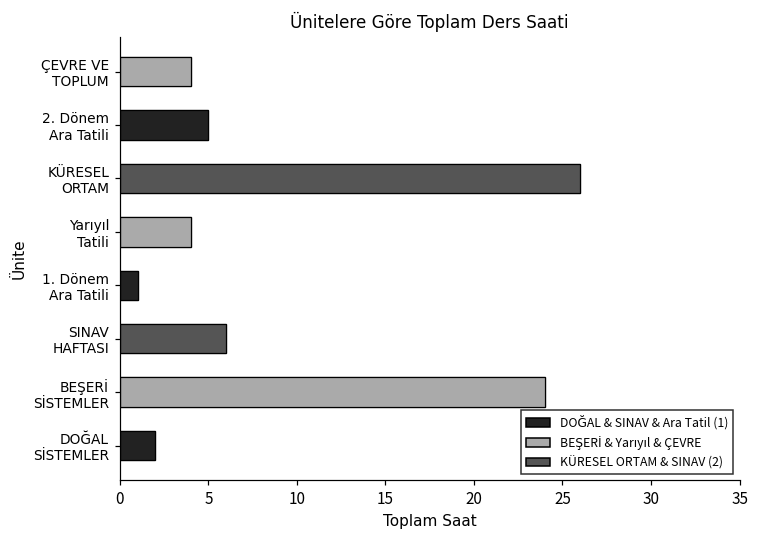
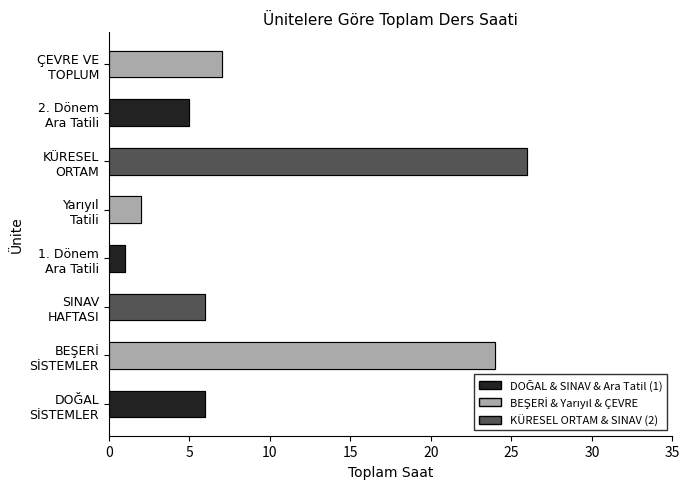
  {
-   "ÇEVRE VE TOPLUM": 4,
+   "ÇEVRE VE TOPLUM": 7,
    "2. Dönem Ara Tatili": 5,
    "KÜRESEL ORTAM": 26,
-   "Yarıyıl Tatili": 4,
+   "Yarıyıl Tatili": 2,
    "1. Dönem Ara Tatili": 1,
    "SINAV HAFTASI": 6,
    "BEŞERİ SİSTEMLER": 24,
-   "DOĞAL SİSTEMLER": 2
+   "DOĞAL SİSTEMLER": 6
  }
